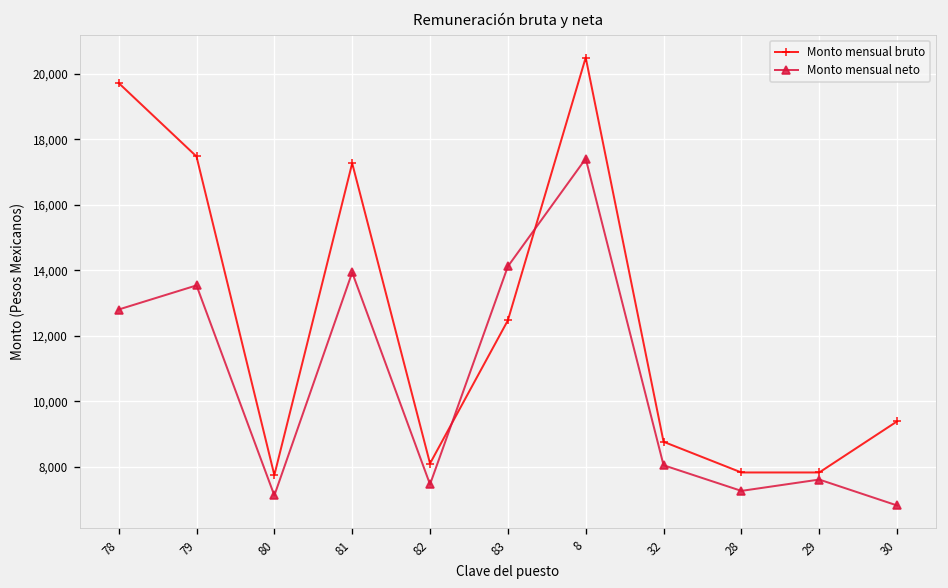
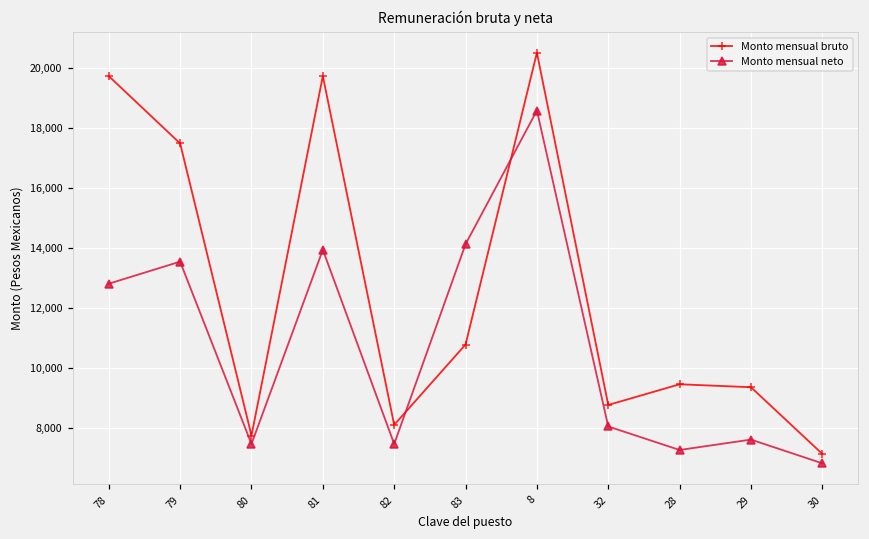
  {
    "Monto mensual bruto": {
      "78": "19,700",
      "79": "17,500",
      "80": "7,800",
-     "81": "17,300",
+     "81": "19,700",
      "82": "8,100",
-     "83": "12,500",
+     "83": "10,800",
      "8": "20,500",
      "32": "8,800",
-     "28": "7,800",
-     "29": "7,800",
-     "30": "9,400"
+     "28": "9,500",
+     "29": "9,400",
+     "30": "7,100"
    },
    "Monto mensual neto": {
      "78": "12,800",
      "79": "13,500",
-     "80": "7,100",
+     "80": "7,500",
      "81": "13,900",
      "82": "7,500",
      "83": "14,100",
-     "8": "17,400",
+     "8": "18,600",
      "32": "8,100",
      "28": "7,300",
      "29": "7,600",
      "30": "6,800"
    }
  }
